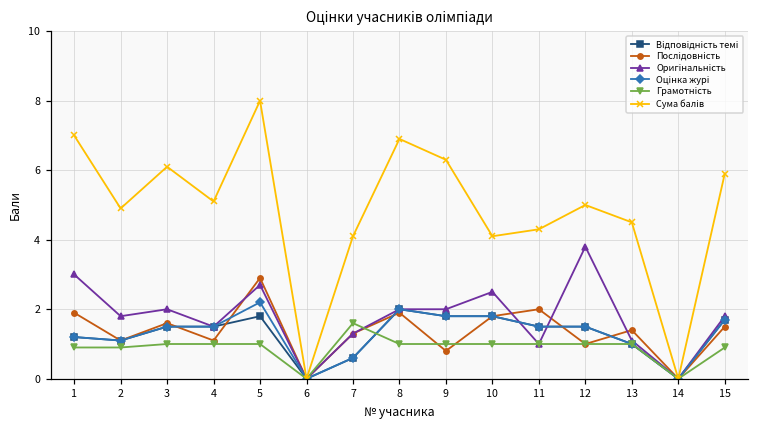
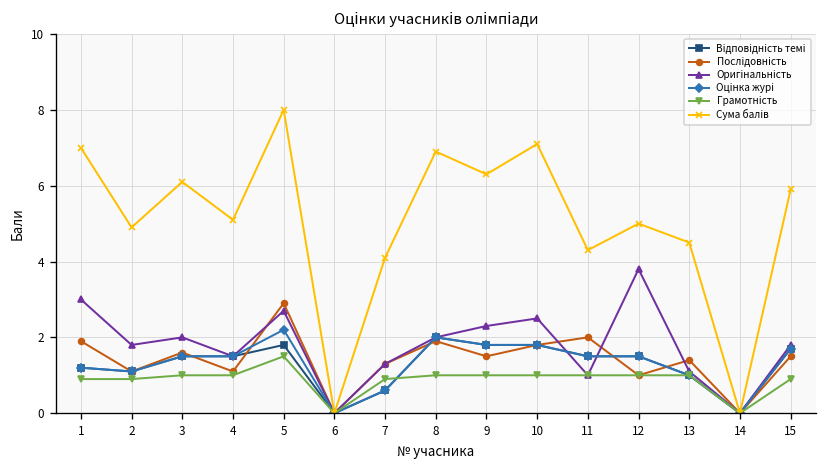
  {
    "Відповідність темі": {
      "5": 1.8
    },
    "Послідовність": {
      "1": 1.9,
      "3": 1.6,
      "4": 1.1,
      "5": 2.9,
      "8": 1.9,
-     "9": 0.8,
+     "9": 1.5,
      "11": 2.0,
      "13": 1.4,
      "15": 1.5
    },
    "Оригінальність": {
      "1": 3.0,
      "2": 1.8,
      "3": 2.0,
      "5": 2.7,
-     "9": 2.0,
+     "9": 2.3,
      "10": 2.5,
      "12": 3.8,
      "13": 1.1,
      "15": 1.8
    },
    "Оцінка журі": {
      "5": 2.2
    },
    "Грамотність": {
      "1": 0.9,
      "2": 0.9,
      "3": 1.0,
      "4": 1.0,
-     "5": 1.0,
-     "7": 1.6,
+     "5": 1.5,
+     "7": 0.9,
      "8": 1.0,
      "9": 1.0,
      "10": 1.0,
      "15": 0.9
    },
    "Сума балів": {
      "1": 7.0,
      "2": 4.9,
      "3": 6.1,
      "4": 5.1,
      "5": 8.0,
      "7": 4.1,
      "8": 6.9,
      "9": 6.3,
-     "10": 4.1,
+     "10": 7.1,
      "11": 4.3,
      "12": 5.0,
      "13": 4.5,
      "15": 5.9
    }
  }
